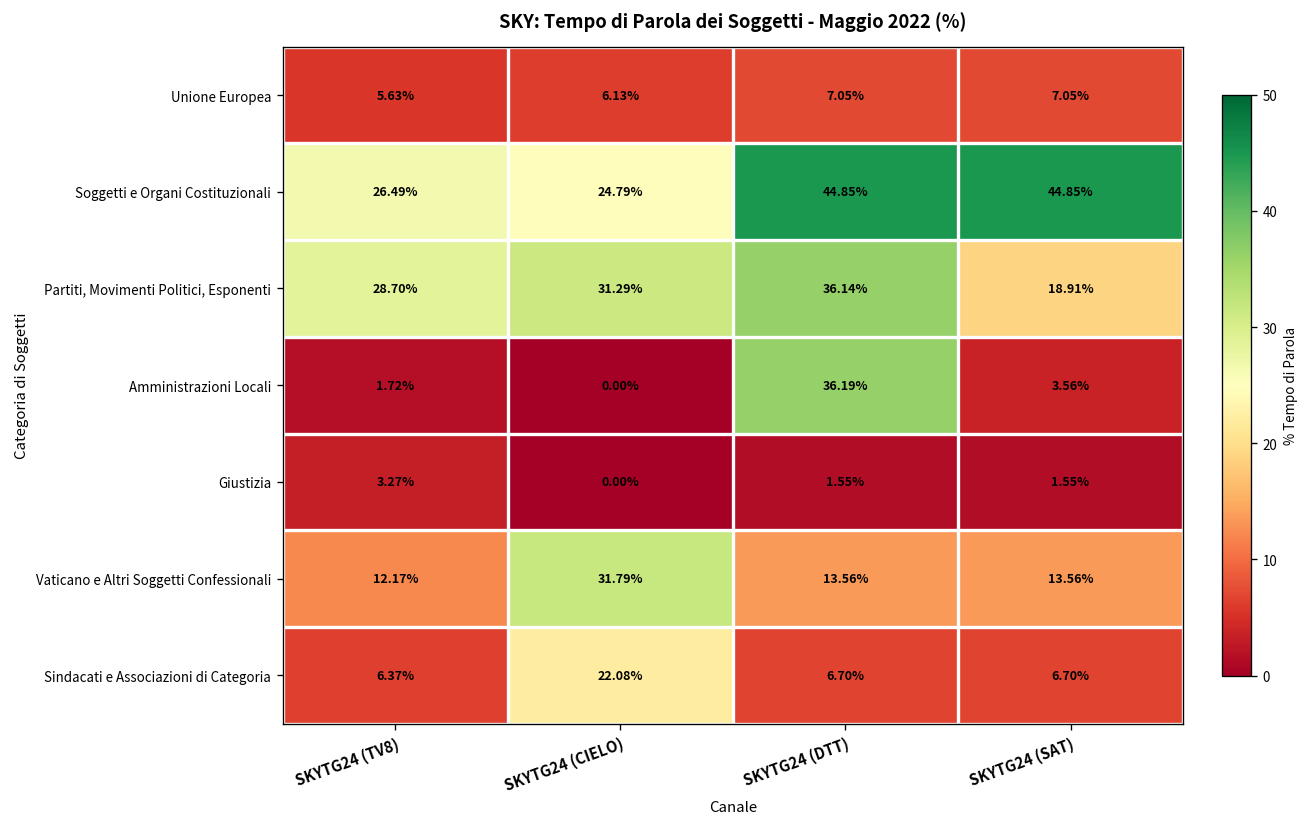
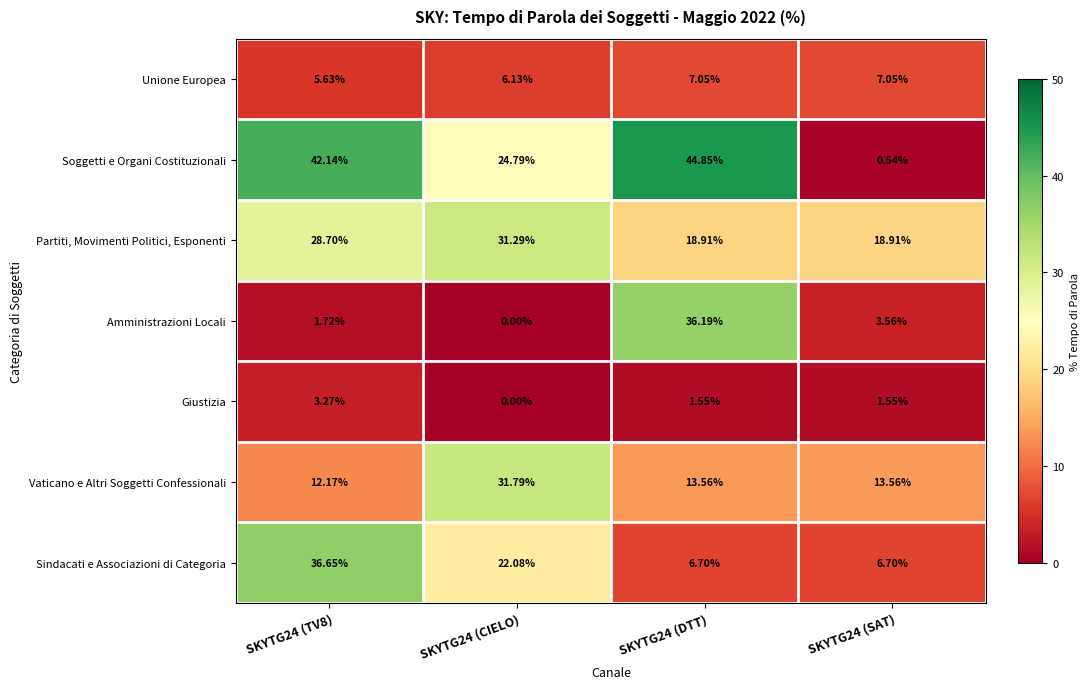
  {
    "Unione Europea": {
      "SKYTG24 (TV8)": "5.63%",
      "SKYTG24 (CIELO)": "6.13%",
      "SKYTG24 (DTT)": "7.05%",
      "SKYTG24 (SAT)": "7.05%"
    },
    "Soggetti e Organi Costituzionali": {
-     "SKYTG24 (TV8)": "26.49%",
+     "SKYTG24 (TV8)": "42.14%",
      "SKYTG24 (CIELO)": "24.79%",
      "SKYTG24 (DTT)": "44.85%",
-     "SKYTG24 (SAT)": "44.85%"
+     "SKYTG24 (SAT)": "0.54%"
    },
    "Partiti, Movimenti Politici, Esponenti": {
      "SKYTG24 (TV8)": "28.70%",
      "SKYTG24 (CIELO)": "31.29%",
-     "SKYTG24 (DTT)": "36.14%",
+     "SKYTG24 (DTT)": "18.91%",
      "SKYTG24 (SAT)": "18.91%"
    },
    "Amministrazioni Locali": {
      "SKYTG24 (TV8)": "1.72%",
      "SKYTG24 (CIELO)": "0.00%",
      "SKYTG24 (DTT)": "36.19%",
      "SKYTG24 (SAT)": "3.56%"
    },
    "Giustizia": {
      "SKYTG24 (TV8)": "3.27%",
      "SKYTG24 (CIELO)": "0.00%",
      "SKYTG24 (DTT)": "1.55%",
      "SKYTG24 (SAT)": "1.55%"
    },
    "Vaticano e Altri Soggetti Confessionali": {
      "SKYTG24 (TV8)": "12.17%",
      "SKYTG24 (CIELO)": "31.79%",
      "SKYTG24 (DTT)": "13.56%",
      "SKYTG24 (SAT)": "13.56%"
    },
    "Sindacati e Associazioni di Categoria": {
-     "SKYTG24 (TV8)": "6.37%",
+     "SKYTG24 (TV8)": "36.65%",
      "SKYTG24 (CIELO)": "22.08%",
      "SKYTG24 (DTT)": "6.70%",
      "SKYTG24 (SAT)": "6.70%"
    }
  }
